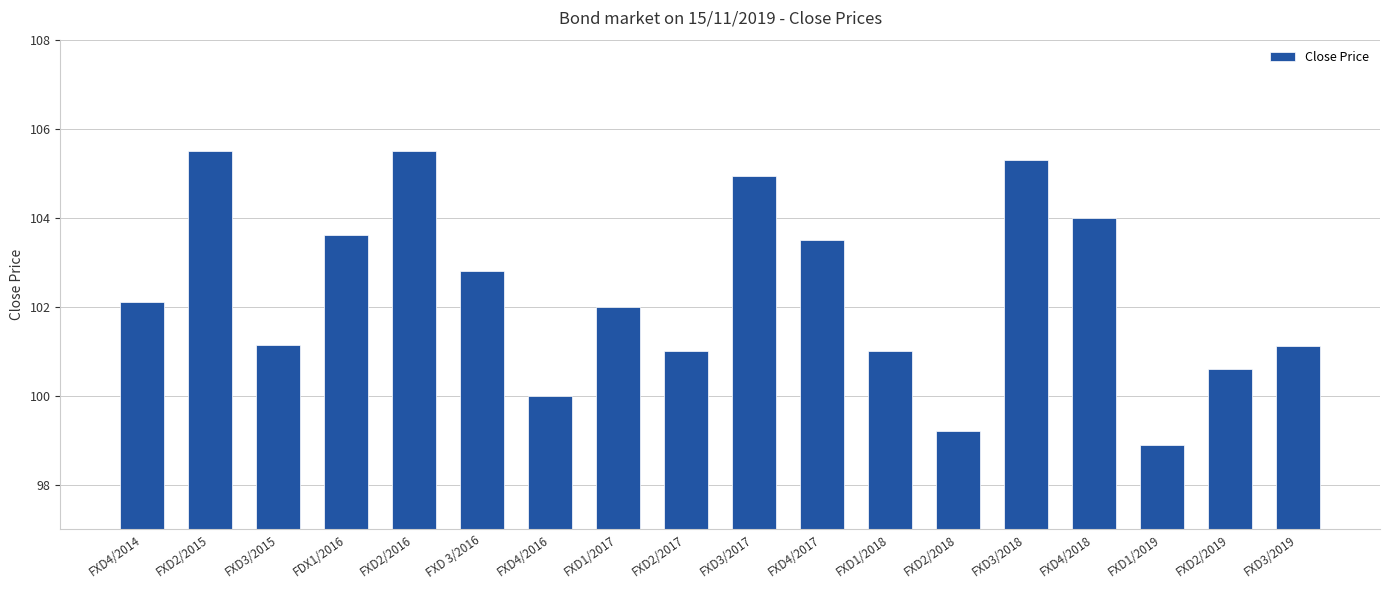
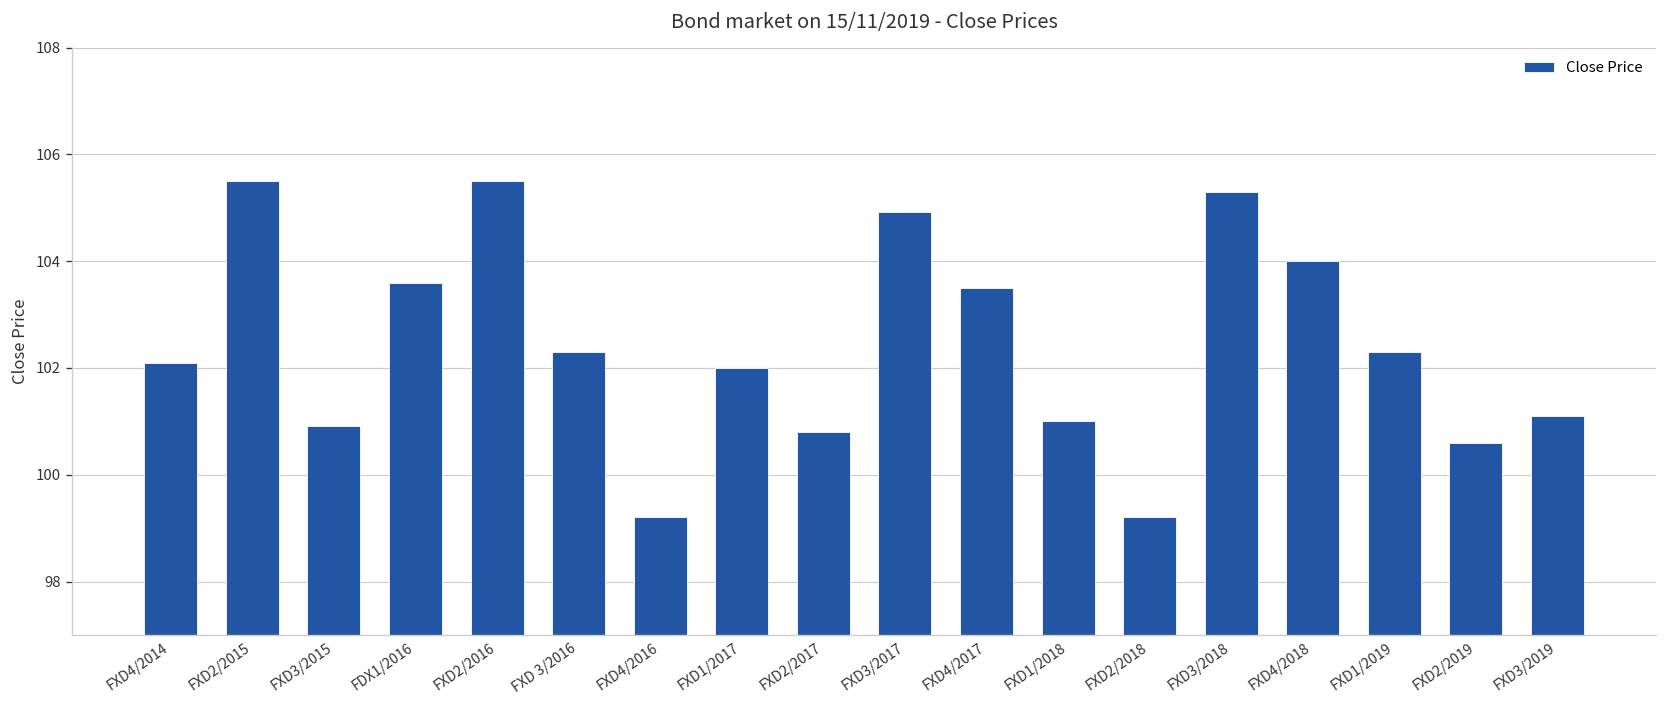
  {
    "FXD4/2014": 102.1,
    "FXD2/2015": 105.5,
-   "FXD3/2015": 101.1,
+   "FXD3/2015": 100.9,
    "FDX1/2016": 103.6,
    "FXD2/2016": 105.5,
-   "FXD 3/2016": 102.8,
-   "FXD4/2016": 100.0,
+   "FXD 3/2016": 102.3,
+   "FXD4/2016": 99.2,
    "FXD1/2017": 102.0,
-   "FXD2/2017": 101.0,
+   "FXD2/2017": 100.8,
    "FXD3/2017": 104.9,
    "FXD4/2017": 103.5,
    "FXD1/2018": 101.0,
    "FXD2/2018": 99.2,
    "FXD3/2018": 105.3,
    "FXD4/2018": 104.0,
-   "FXD1/2019": 98.9,
+   "FXD1/2019": 102.3,
    "FXD2/2019": 100.6,
    "FXD3/2019": 101.1
  }
